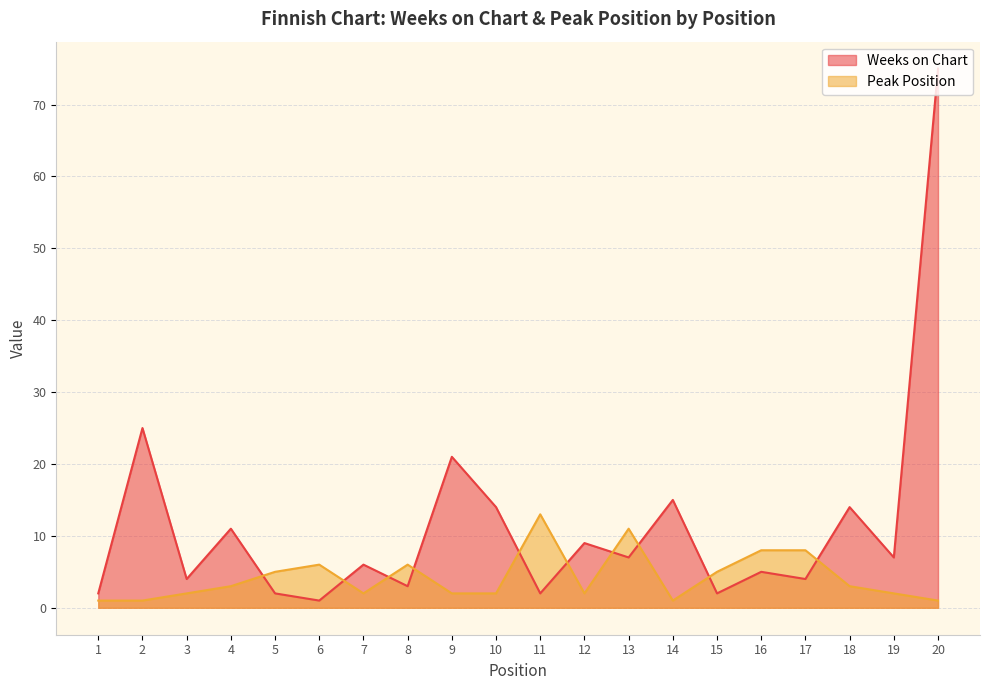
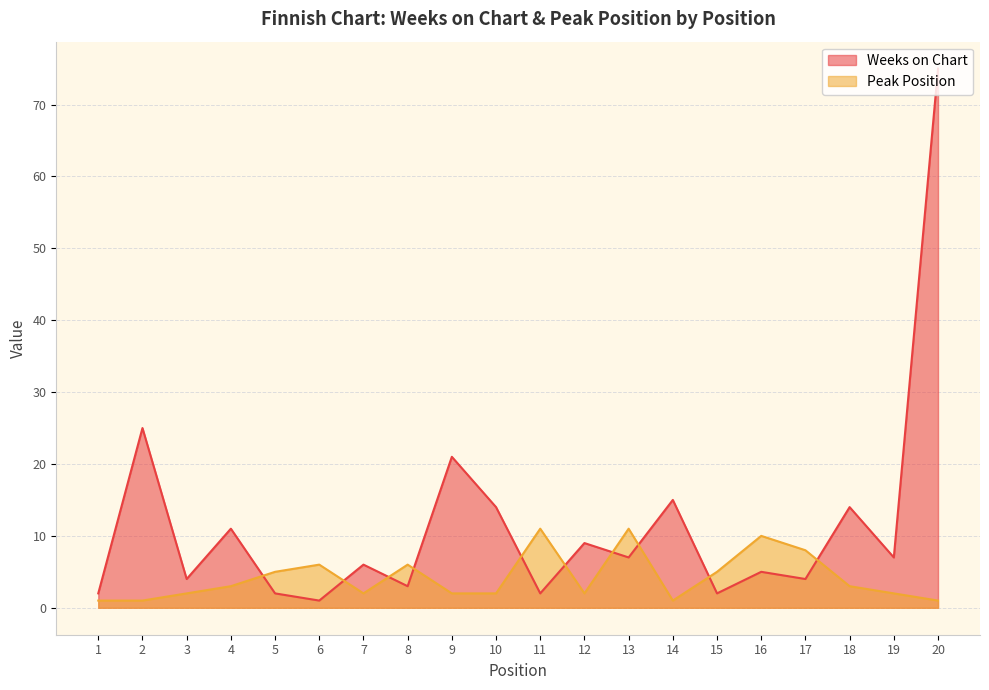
  {
    "Weeks on Chart": {
      "1": 2,
      "2": 25,
      "3": 4,
      "4": 11,
      "5": 2,
      "6": 1,
      "7": 6,
      "8": 3,
      "9": 21,
      "10": 14,
      "11": 2,
      "12": 9,
      "13": 7,
      "14": 15,
      "15": 2,
      "16": 5,
      "17": 4,
      "18": 14,
      "19": 7
    },
    "Peak Position": {
      "1": 1,
      "2": 1,
      "3": 2,
      "4": 3,
      "5": 5,
      "6": 6,
      "7": 2,
      "8": 6,
      "9": 2,
      "10": 2,
-     "11": 13,
+     "11": 11,
      "12": 2,
      "13": 11,
      "14": 1,
      "15": 5,
-     "16": 8,
+     "16": 10,
      "17": 8,
      "18": 3,
      "19": 2,
      "20": 1
    }
  }
